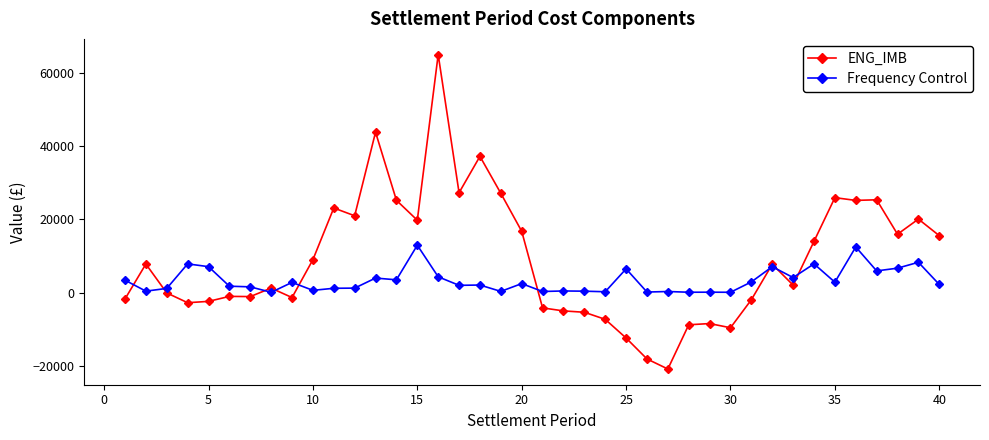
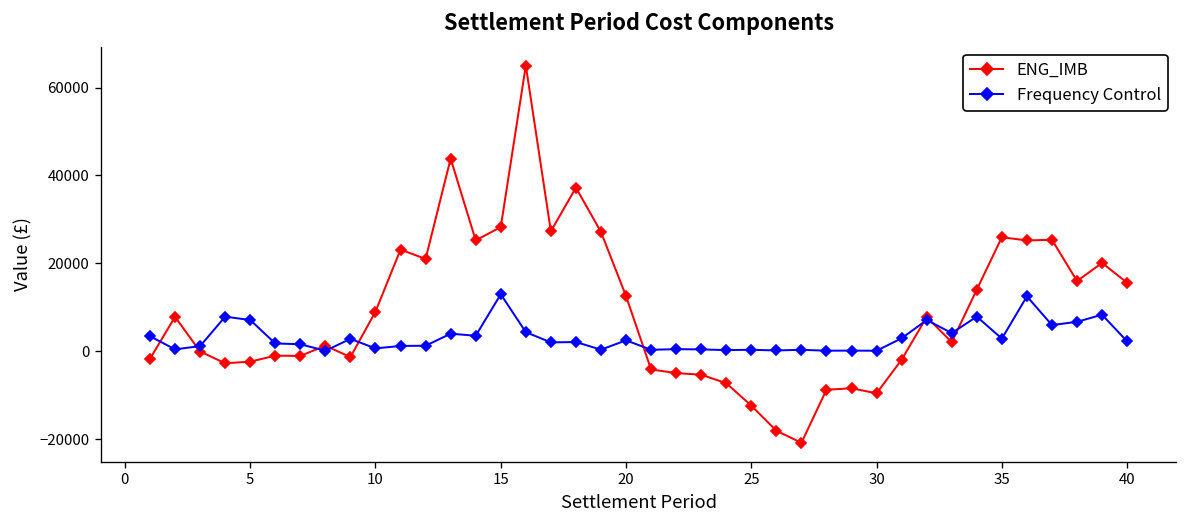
  {
    "ENG_IMB": {
      "5": -2000,
      "10": 9000,
-     "15": 20000,
-     "20": 17000,
+     "15": 28000,
+     "20": 13000,
      "25": -12000,
      "30": -10000,
      "35": 26000,
      "40": 16000
    },
    "Frequency Control": {
      "5": 7000,
      "10": 1000,
      "15": 13000,
      "20": 2000,
-     "25": 7000,
+     "25": 0,
      "30": 0,
      "35": 3000,
      "40": 2000
    }
  }
